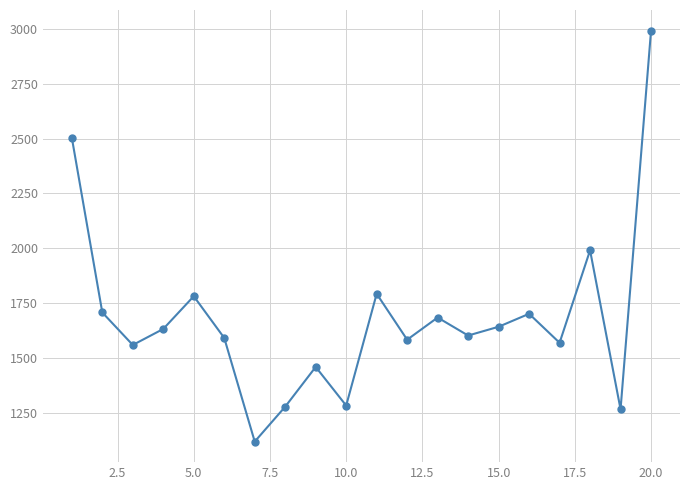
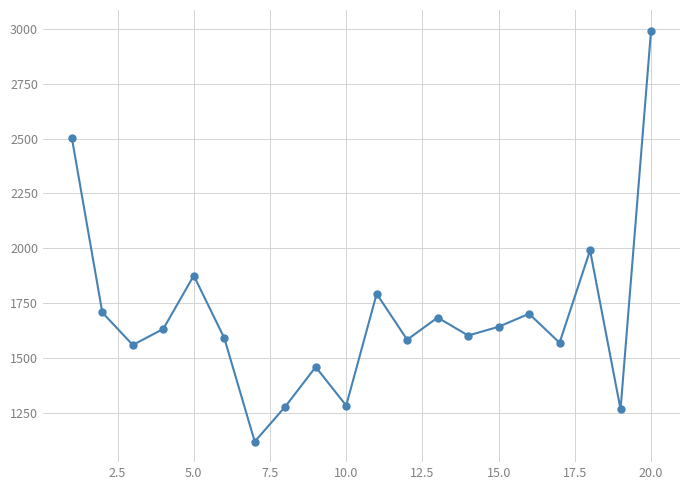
  {
-   "5.0": 1780,
+   "5.0": 1880,
    "10.0": 1280,
    "15.0": 1640,
    "20.0": 2990
  }
